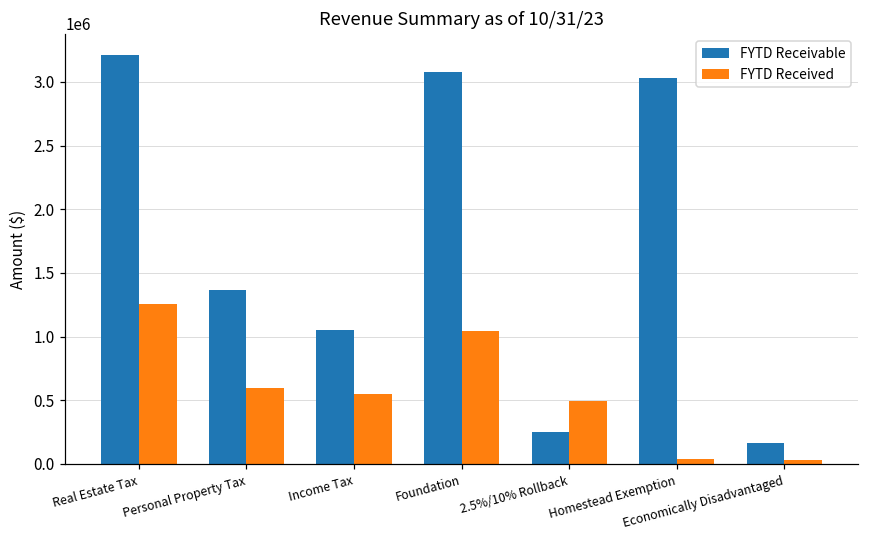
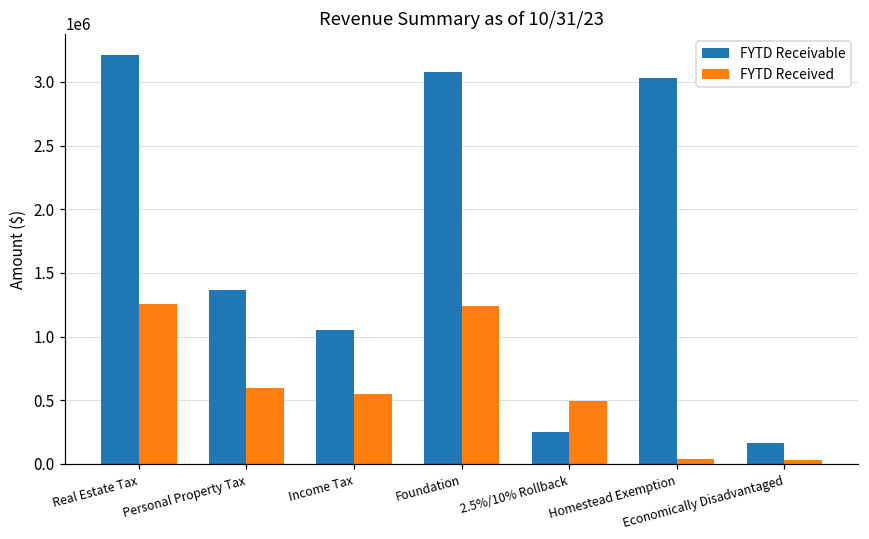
  {
    "FYTD Receivable": {
      "Real Estate Tax": 3210000,
      "Personal Property Tax": 1370000,
      "Income Tax": 1050000,
      "Foundation": 3080000,
      "2.5%/10% Rollback": 250000,
      "Homestead Exemption": 3030000,
      "Economically Disadvantaged": 160000
    },
    "FYTD Received": {
      "Real Estate Tax": 1250000,
      "Personal Property Tax": 590000,
      "Income Tax": 550000,
-     "Foundation": 1040000,
+     "Foundation": 1240000,
      "2.5%/10% Rollback": 490000,
      "Homestead Exemption": 40000,
      "Economically Disadvantaged": 30000
    }
  }
